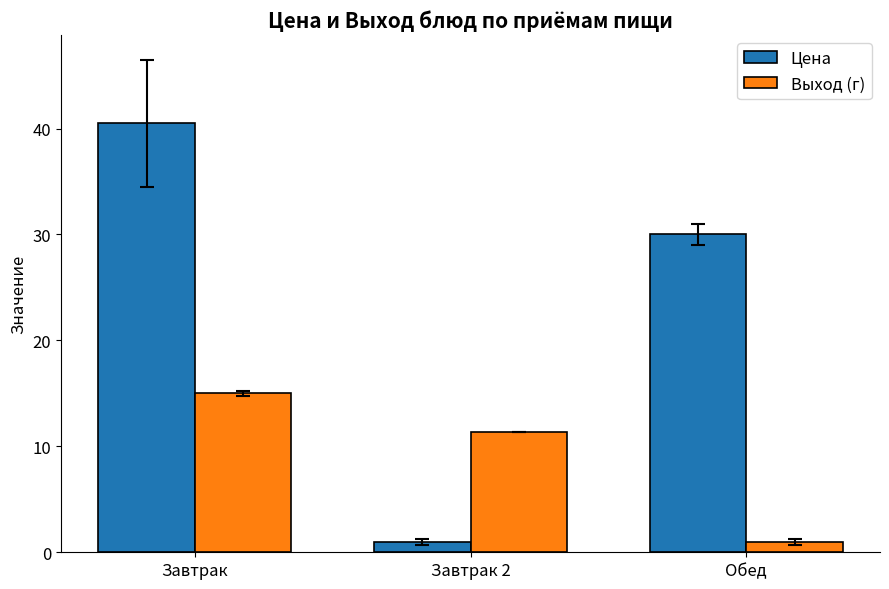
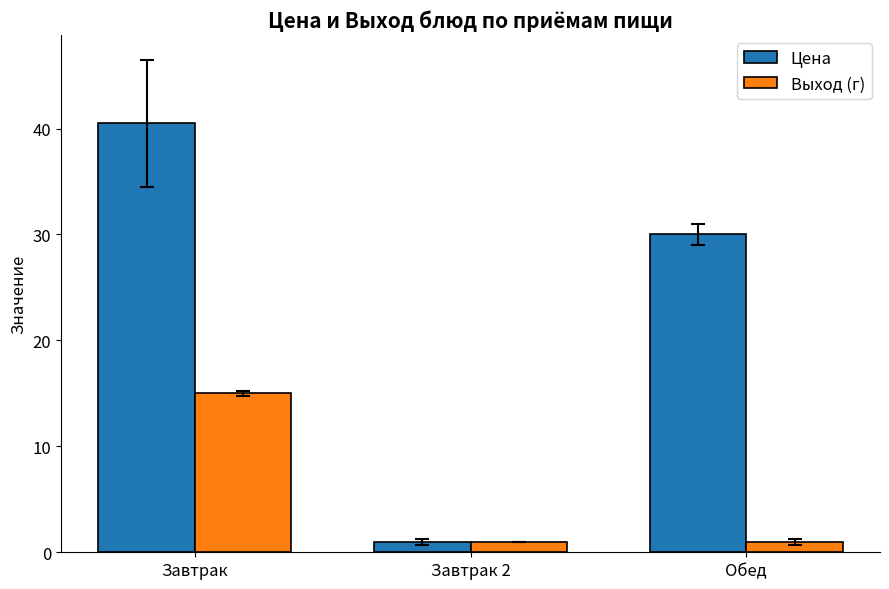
  {
    "Выход (г)": {
      "Завтрак": 15.0,
-     "Завтрак 2": 11.4,
+     "Завтрак 2": 1.0,
      "Обед": 1.0
    }
  }
